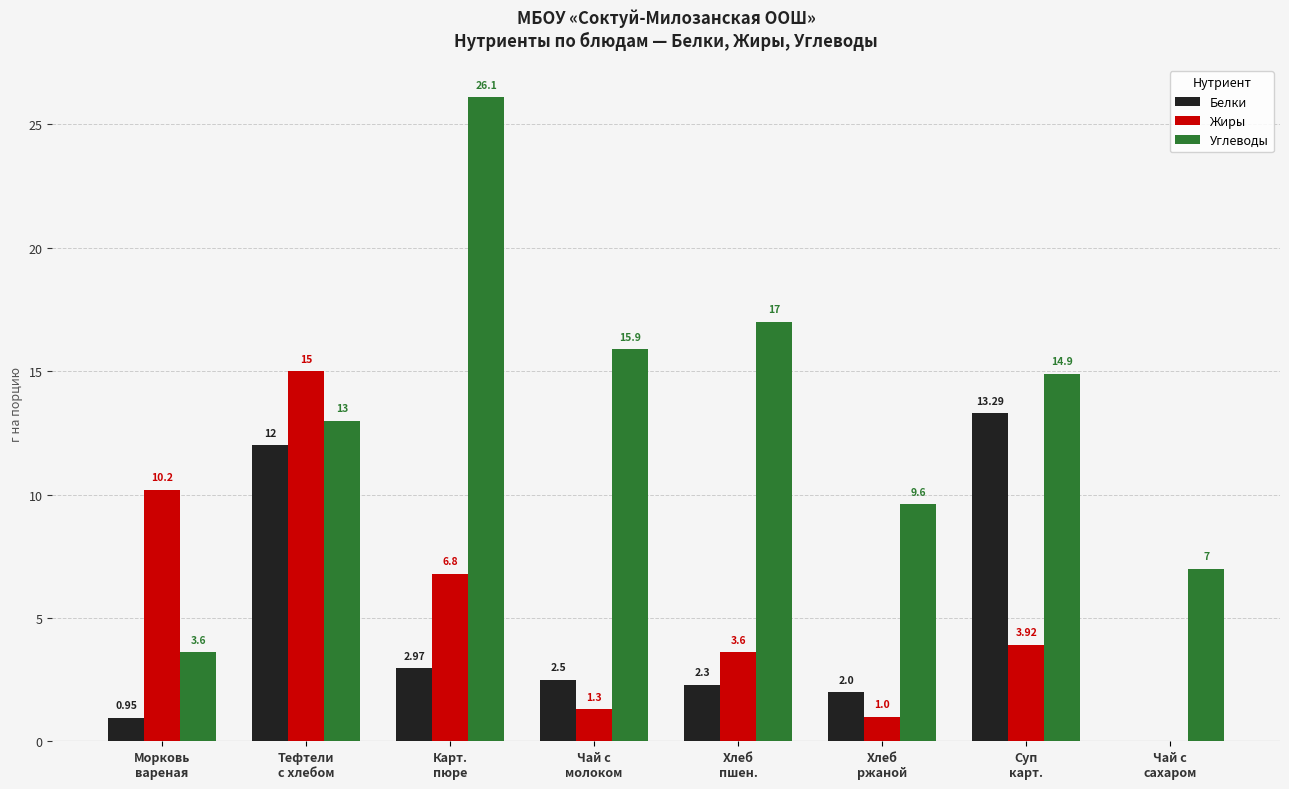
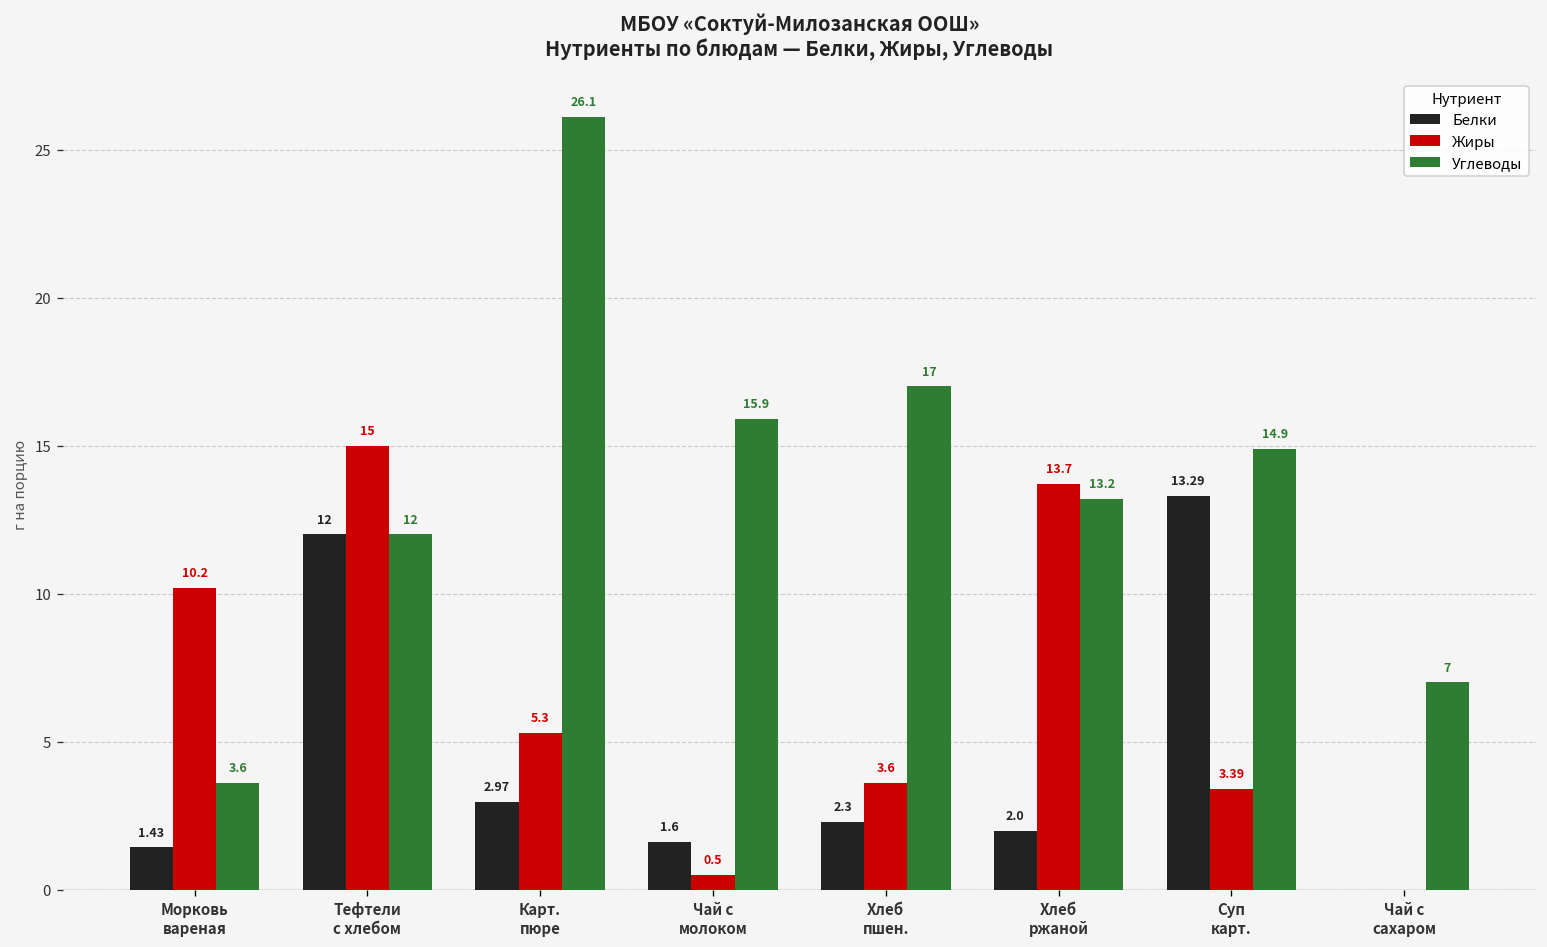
  {
    "Белки": {
-     "Морковь вареная": 0.95,
+     "Морковь вареная": 1.43,
      "Тефтели c хлебом": 12,
      "Карт. пюре": 2.97,
-     "Чай с молоком": 2.5,
+     "Чай с молоком": 1.6,
      "Хлеб пшен.": 2.3,
      "Хлеб ржаной": 2.0,
      "Суп карт.": 13.29
    },
    "Жиры": {
      "Морковь вареная": 10.2,
      "Тефтели c хлебом": 15,
-     "Карт. пюре": 6.8,
-     "Чай с молоком": 1.3,
+     "Карт. пюре": 5.3,
+     "Чай с молоком": 0.5,
      "Хлеб пшен.": 3.6,
-     "Хлеб ржаной": 1.0,
-     "Суп карт.": 3.92
+     "Хлеб ржаной": 13.7,
+     "Суп карт.": 3.39
    },
    "Углеводы": {
      "Морковь вареная": 3.6,
-     "Тефтели c хлебом": 13,
+     "Тефтели c хлебом": 12,
      "Карт. пюре": 26.1,
      "Чай с молоком": 15.9,
      "Хлеб пшен.": 17,
-     "Хлеб ржаной": 9.6,
+     "Хлеб ржаной": 13.2,
      "Суп карт.": 14.9,
      "Чай с сахаром": 7
    }
  }
